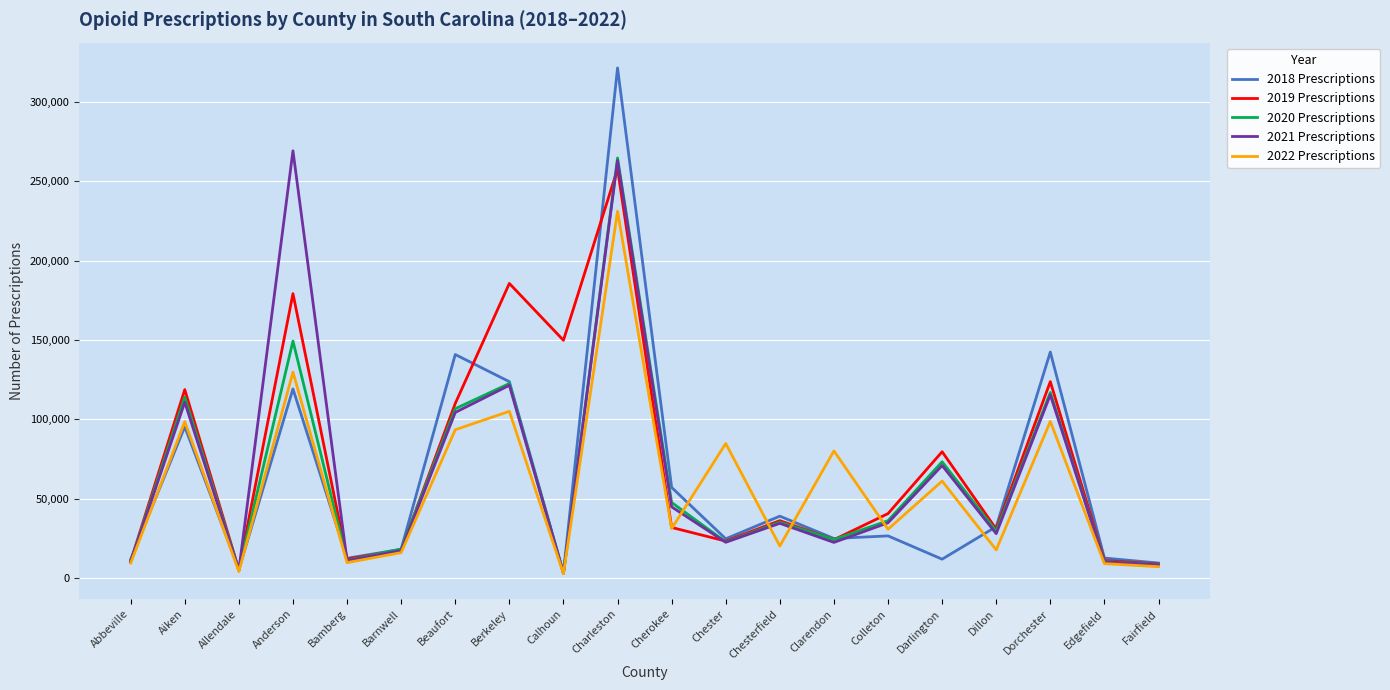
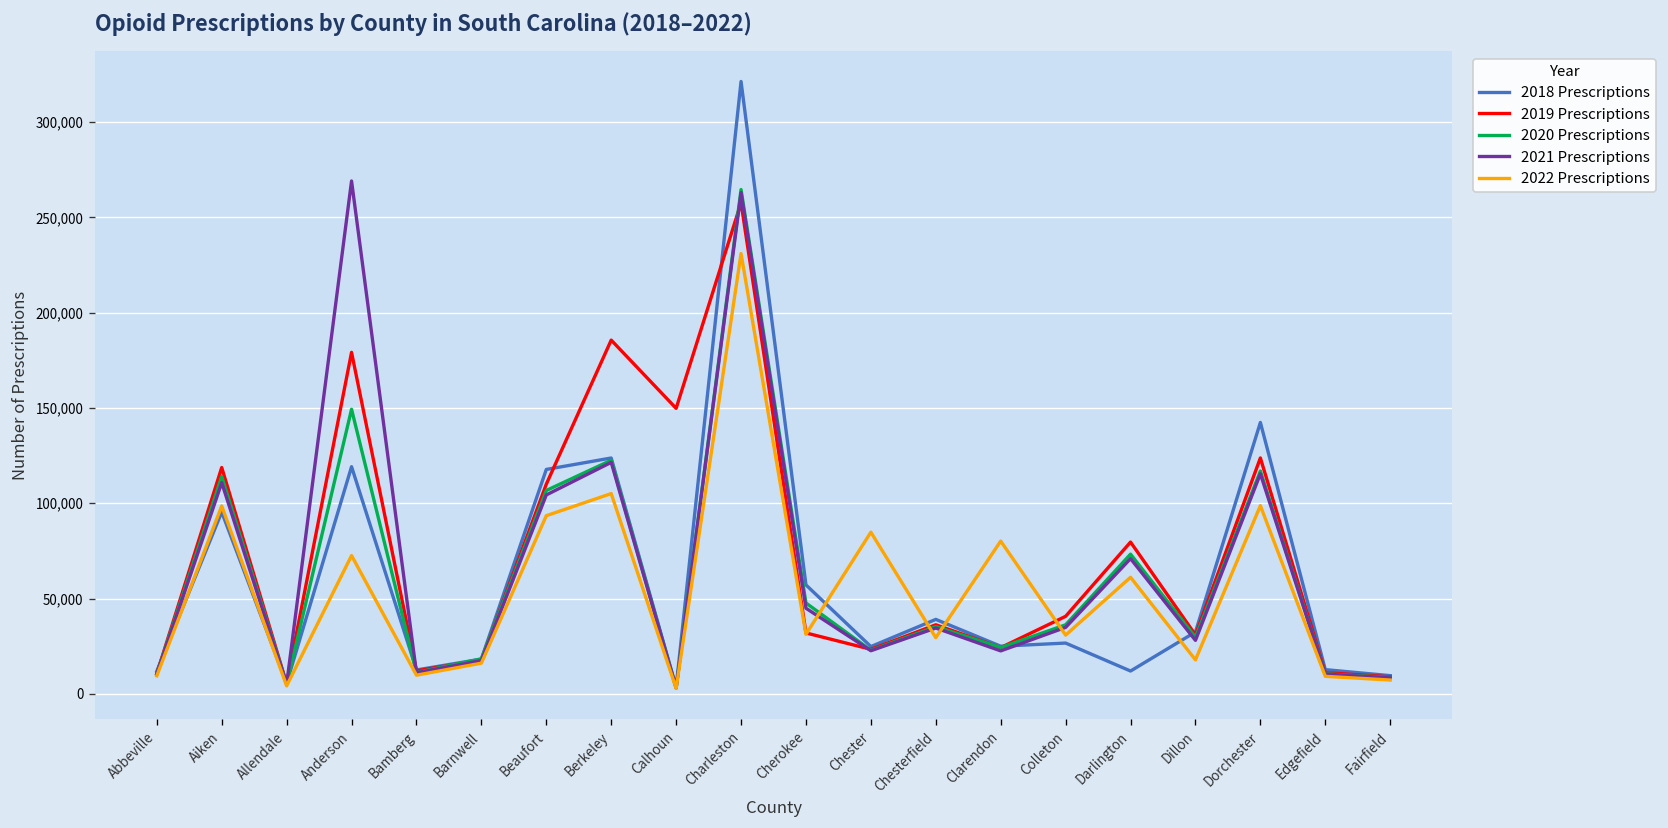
  {
    "2018 Prescriptions": {
      "Aiken": "95,000",
      "Anderson": "119,000",
-     "Beaufort": "141,000",
+     "Beaufort": "118,000",
      "Charleston": "321,000",
      "Cherokee": "57,000",
      "Chesterfield": "39,000",
      "Colleton": "27,000",
      "Darlington": "12,000",
      "Dorchester": "142,000",
      "Edgefield": "13,000"
    },
    "2019 Prescriptions": {
      "Aiken": "119,000",
      "Anderson": "179,000",
      "Beaufort": "110,000",
      "Berkeley": "186,000",
      "Calhoun": "150,000",
      "Charleston": "258,000",
      "Colleton": "41,000",
      "Darlington": "80,000",
      "Dorchester": "124,000"
    },
    "2020 Prescriptions": {
      "Aiken": "114,000",
      "Anderson": "149,000",
      "Beaufort": "107,000",
      "Charleston": "265,000",
      "Cherokee": "48,000",
      "Darlington": "73,000"
    },
    "2021 Prescriptions": {
      "Aiken": "111,000",
      "Anderson": "269,000",
      "Beaufort": "104,000",
      "Charleston": "263,000",
      "Cherokee": "45,000",
      "Clarendon": "23,000",
      "Darlington": "71,000",
      "Dillon": "28,000"
    },
    "2022 Prescriptions": {
      "Aiken": "99,000",
-     "Anderson": "130,000",
+     "Anderson": "73,000",
      "Beaufort": "93,000",
      "Berkeley": "105,000",
      "Charleston": "231,000",
      "Chester": "85,000",
-     "Chesterfield": "20,000",
+     "Chesterfield": "29,000",
      "Clarendon": "80,000",
      "Colleton": "31,000",
      "Darlington": "61,000",
      "Dillon": "18,000",
      "Dorchester": "99,000"
    }
  }
